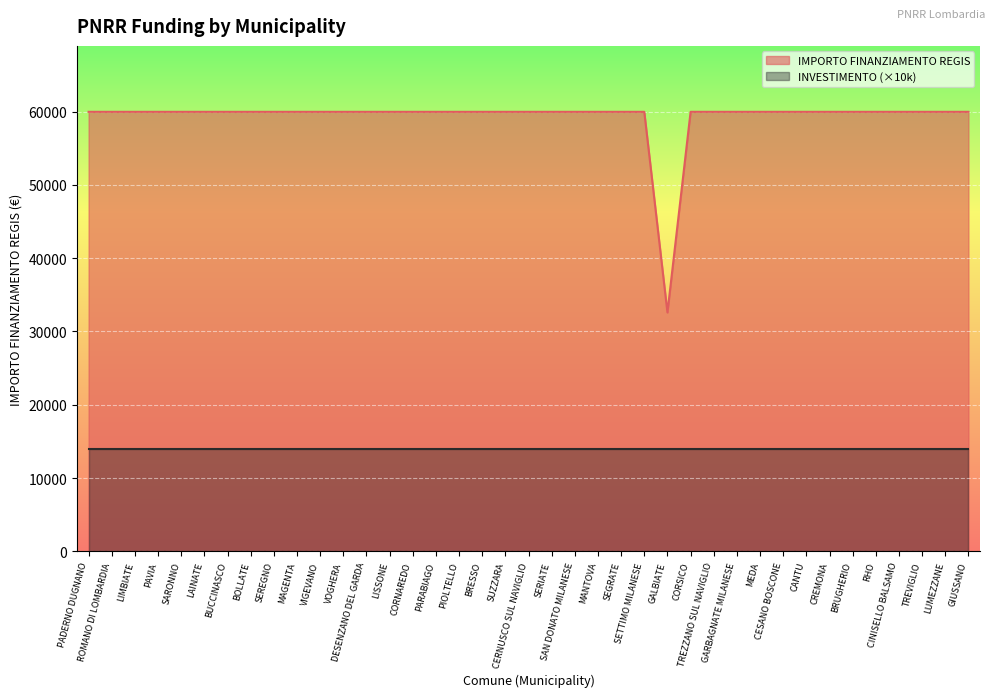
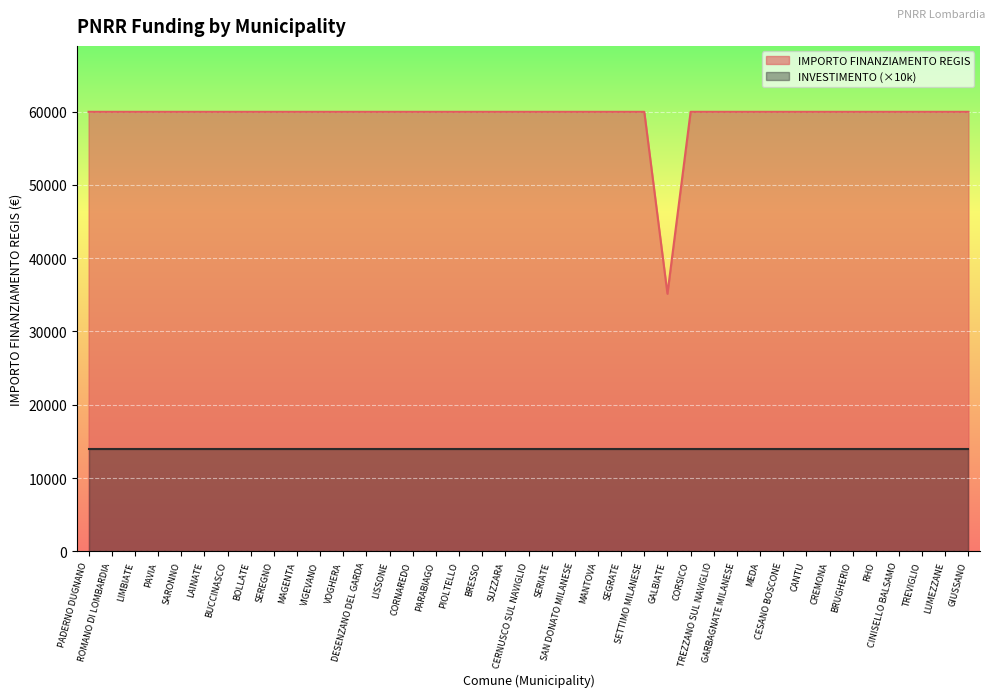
  {
    "IMPORTO FINANZIAMENTO REGIS": {
      "PADERNO DUGNANO": 60000,
      "ROMANO DI LOMBARDIA": 60000,
      "LIMBIATE": 60000,
      "PAVIA": 60000,
      "SARONNO": 60000,
      "LAINATE": 60000,
      "BUCCINASCO": 60000,
      "BOLLATE": 60000,
      "SEREGNO": 60000,
      "MAGENTA": 60000,
      "VIGEVANO": 60000,
      "VOGHERA": 60000,
      "DESENZANO DEL GARDA": 60000,
      "LISSONE": 60000,
      "CORNAREDO": 60000,
      "PARABIAGO": 60000,
      "PIOLTELLO": 60000,
      "BRESSO": 60000,
      "SUZZARA": 60000,
      "CERNUSCO SUL NAVIGLIO": 60000,
      "SERIATE": 60000,
      "SAN DONATO MILANESE": 60000,
      "MANTOVA": 60000,
      "SEGRATE": 60000,
      "SETTIMO MILANESE": 60000,
-     "GALBIATE": 33000,
+     "GALBIATE": 35000,
      "CORSICO": 60000,
      "TREZZANO SUL NAVIGLIO": 60000,
      "GARBAGNATE MILANESE": 60000,
      "MEDA": 60000,
      "CESANO BOSCONE": 60000,
      "CANTU": 60000,
      "CREMONA": 60000,
      "BRUGHERIO": 60000,
      "RHO": 60000,
      "CINISELLO BALSAMO": 60000,
      "TREVIGLIO": 60000,
      "LUMEZZANE": 60000,
      "GIUSSANO": 60000
    },
    "INVESTIMENTO (×10k)": {
      "PADERNO DUGNANO": 14000,
      "ROMANO DI LOMBARDIA": 14000,
      "LIMBIATE": 14000,
      "PAVIA": 14000,
      "SARONNO": 14000,
      "LAINATE": 14000,
      "BUCCINASCO": 14000,
      "BOLLATE": 14000,
      "SEREGNO": 14000,
      "MAGENTA": 14000,
      "VIGEVANO": 14000,
      "VOGHERA": 14000,
      "DESENZANO DEL GARDA": 14000,
      "LISSONE": 14000,
      "CORNAREDO": 14000,
      "PARABIAGO": 14000,
      "PIOLTELLO": 14000,
      "BRESSO": 14000,
      "SUZZARA": 14000,
      "CERNUSCO SUL NAVIGLIO": 14000,
      "SERIATE": 14000,
      "SAN DONATO MILANESE": 14000,
      "MANTOVA": 14000,
      "SEGRATE": 14000,
      "SETTIMO MILANESE": 14000,
      "GALBIATE": 14000,
      "CORSICO": 14000,
      "TREZZANO SUL NAVIGLIO": 14000,
      "GARBAGNATE MILANESE": 14000,
      "MEDA": 14000,
      "CESANO BOSCONE": 14000,
      "CANTU": 14000,
      "CREMONA": 14000,
      "BRUGHERIO": 14000,
      "RHO": 14000,
      "CINISELLO BALSAMO": 14000,
      "TREVIGLIO": 14000,
      "LUMEZZANE": 14000,
      "GIUSSANO": 14000
    }
  }
